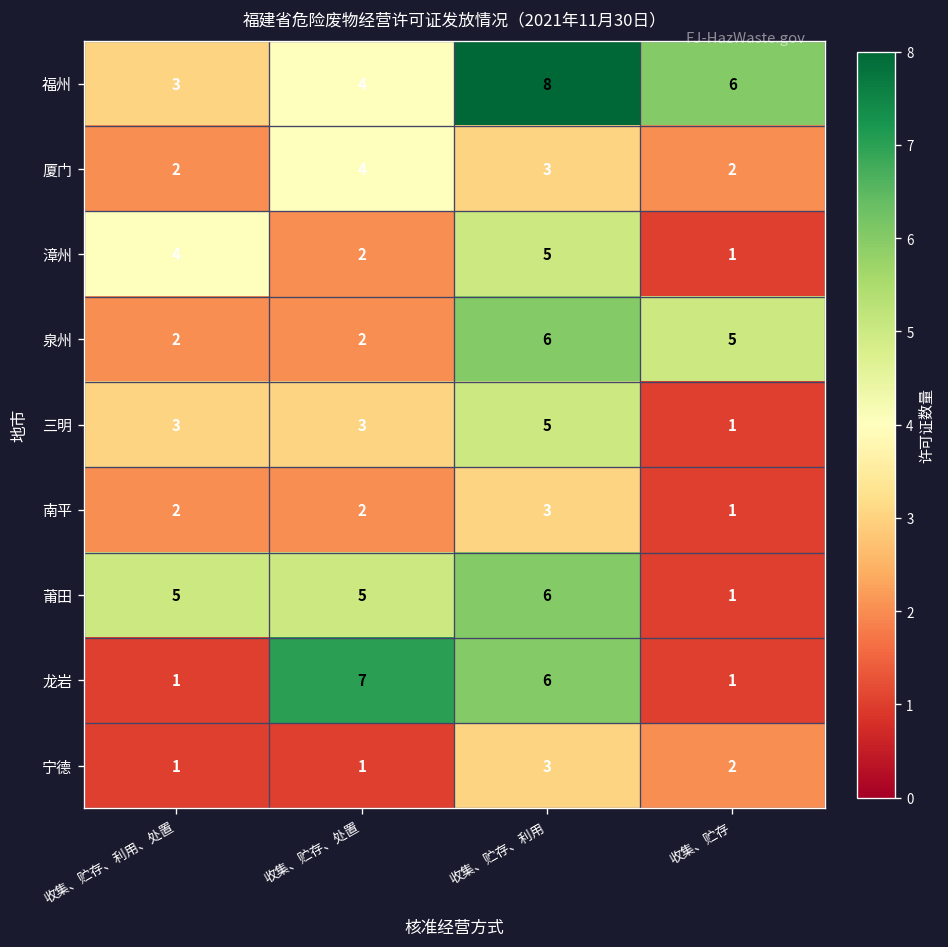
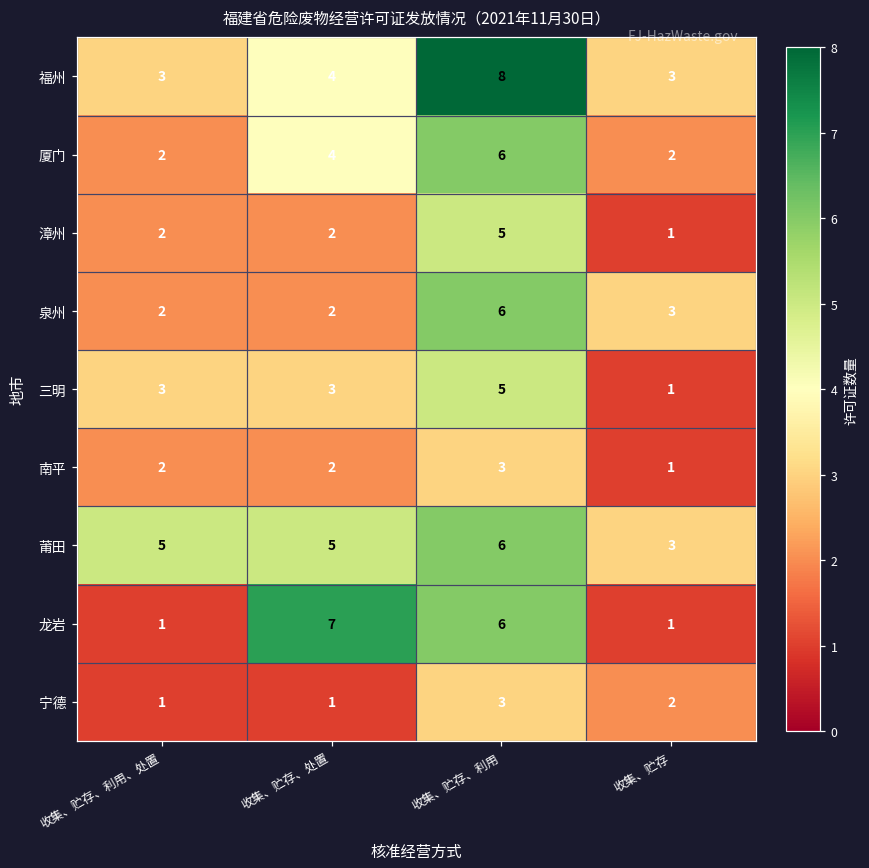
  {
    "福州": {
      "收集、贮存、利用、处置": 3,
      "收集、贮存、处置": 4,
      "收集、贮存、利用": 8,
-     "收集、贮存": 6
+     "收集、贮存": 3
    },
    "厦门": {
      "收集、贮存、利用、处置": 2,
      "收集、贮存、处置": 4,
-     "收集、贮存、利用": 3,
+     "收集、贮存、利用": 6,
      "收集、贮存": 2
    },
    "漳州": {
-     "收集、贮存、利用、处置": 4,
+     "收集、贮存、利用、处置": 2,
      "收集、贮存、处置": 2,
      "收集、贮存、利用": 5,
      "收集、贮存": 1
    },
    "泉州": {
      "收集、贮存、利用、处置": 2,
      "收集、贮存、处置": 2,
      "收集、贮存、利用": 6,
-     "收集、贮存": 5
+     "收集、贮存": 3
    },
    "三明": {
      "收集、贮存、利用、处置": 3,
      "收集、贮存、处置": 3,
      "收集、贮存、利用": 5,
      "收集、贮存": 1
    },
    "南平": {
      "收集、贮存、利用、处置": 2,
      "收集、贮存、处置": 2,
      "收集、贮存、利用": 3,
      "收集、贮存": 1
    },
    "莆田": {
      "收集、贮存、利用、处置": 5,
      "收集、贮存、处置": 5,
      "收集、贮存、利用": 6,
-     "收集、贮存": 1
+     "收集、贮存": 3
    },
    "龙岩": {
      "收集、贮存、利用、处置": 1,
      "收集、贮存、处置": 7,
      "收集、贮存、利用": 6,
      "收集、贮存": 1
    },
    "宁德": {
      "收集、贮存、利用、处置": 1,
      "收集、贮存、处置": 1,
      "收集、贮存、利用": 3,
      "收集、贮存": 2
    }
  }
